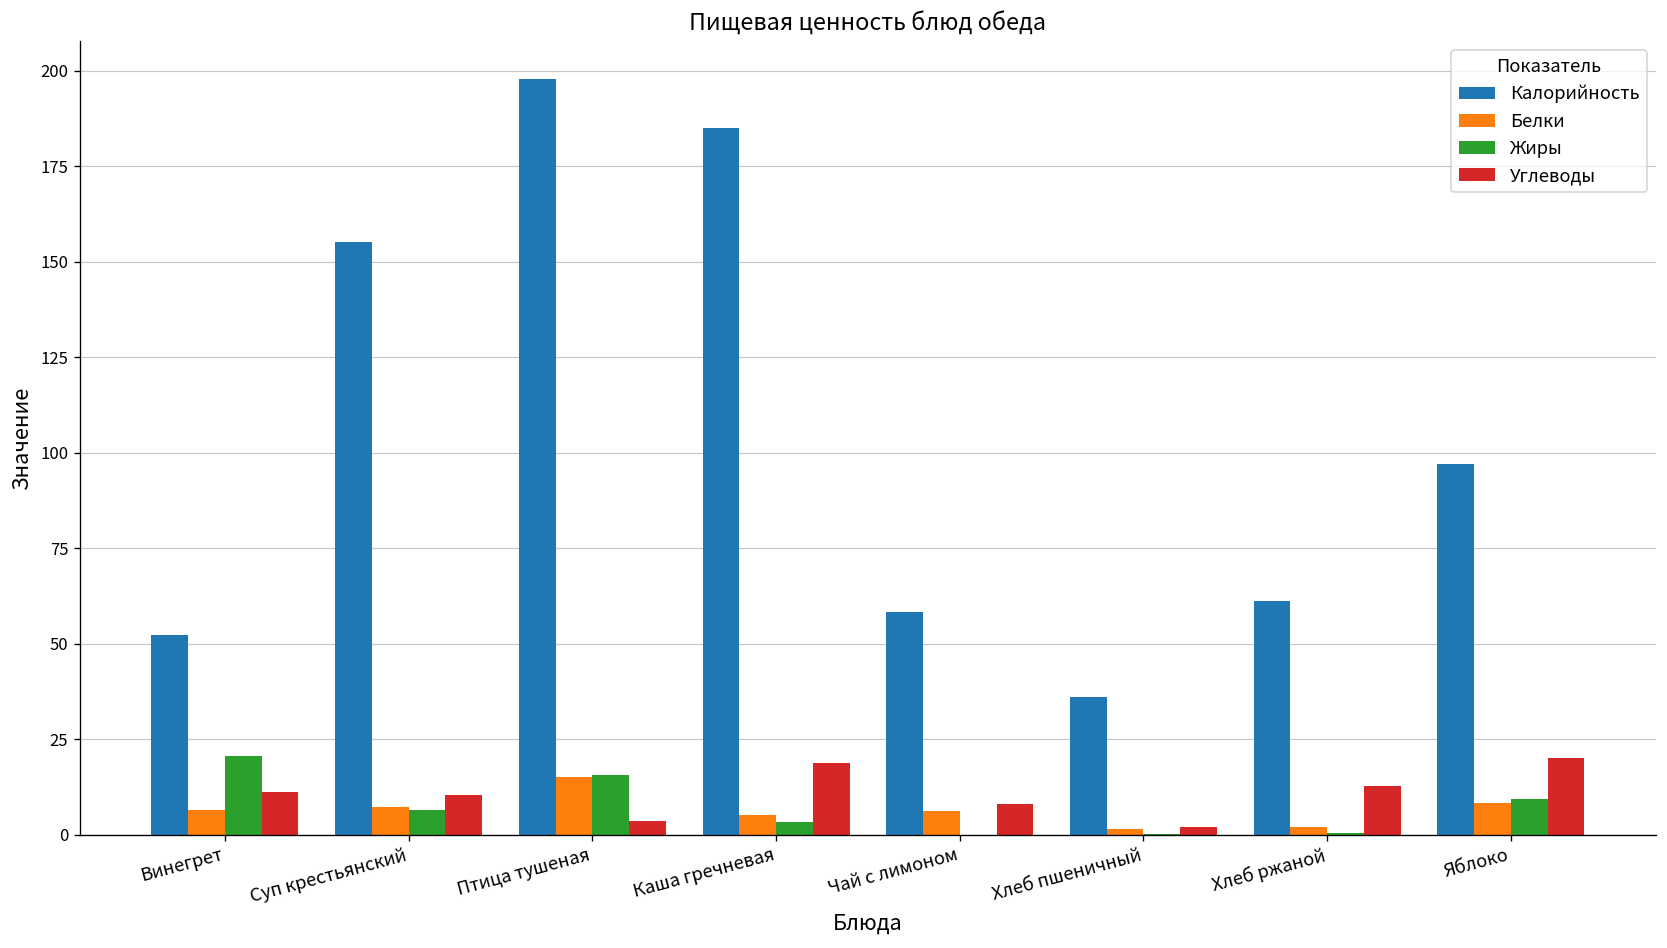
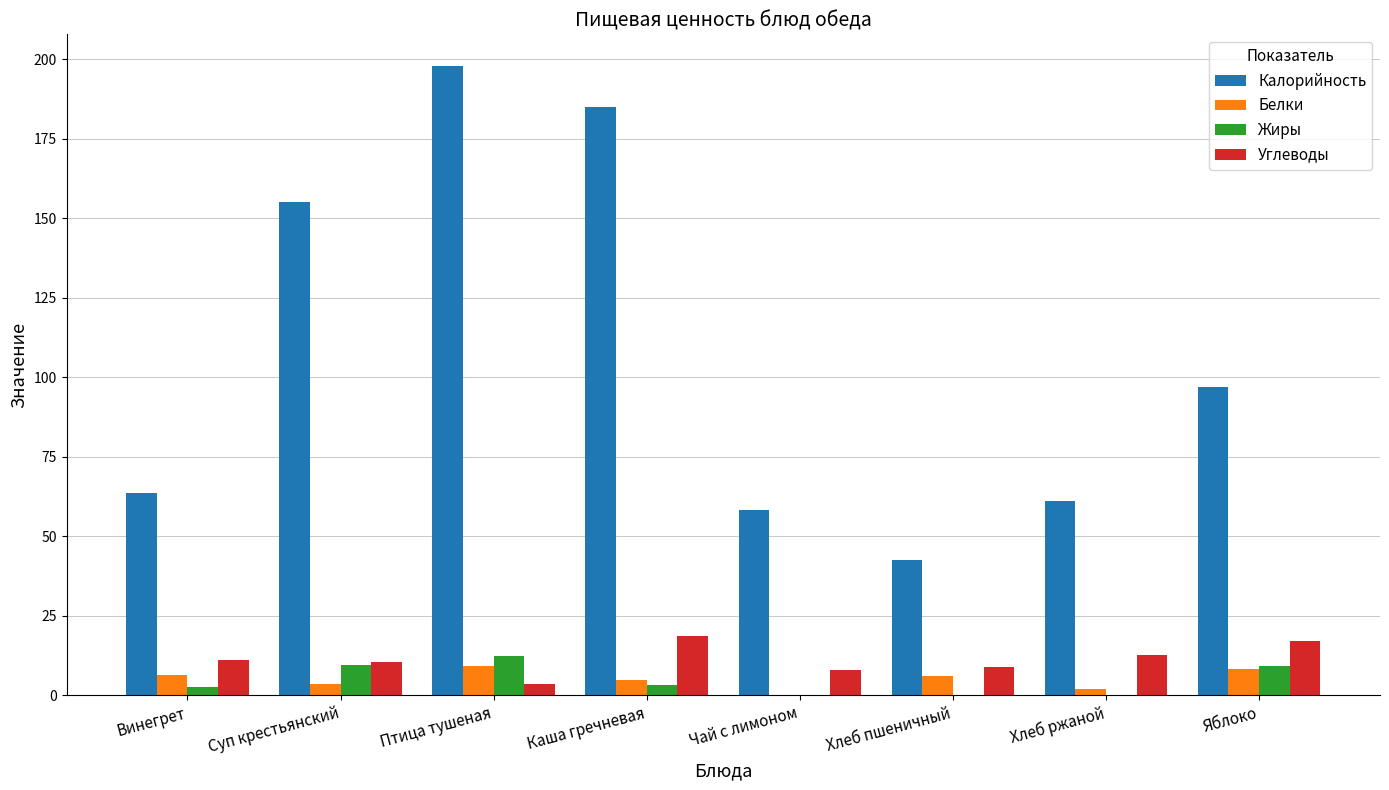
  {
    "Калорийность": {
-     "Винегрет": 52,
+     "Винегрет": 64,
      "Суп крестьянский": 155,
      "Птица тушеная": 198,
      "Каша гречневая": 185,
      "Чай с лимоном": 58,
-     "Хлеб пшеничный": 36,
+     "Хлеб пшеничный": 43,
      "Хлеб ржаной": 61,
      "Яблоко": 97
    },
    "Белки": {
      "Винегрет": 6,
-     "Суп крестьянский": 7,
-     "Птица тушеная": 15,
+     "Суп крестьянский": 4,
+     "Птица тушеная": 9,
      "Каша гречневая": 5,
-     "Чай с лимоном": 6,
-     "Хлеб пшеничный": 1,
+     "Чай с лимоном": 0,
+     "Хлеб пшеничный": 6,
      "Хлеб ржаной": 2,
      "Яблоко": 8
    },
    "Жиры": {
-     "Винегрет": 21,
-     "Суп крестьянский": 7,
-     "Птица тушеная": 16,
+     "Винегрет": 3,
+     "Суп крестьянский": 10,
+     "Птица тушеная": 12,
      "Каша гречневая": 3,
      "Чай с лимоном": 0,
      "Яблоко": 9
    },
    "Углеводы": {
      "Винегрет": 11,
      "Суп крестьянский": 10,
      "Птица тушеная": 4,
      "Каша гречневая": 19,
      "Чай с лимоном": 8,
-     "Хлеб пшеничный": 2,
+     "Хлеб пшеничный": 9,
      "Хлеб ржаной": 13,
-     "Яблоко": 20
+     "Яблоко": 17
    }
  }
